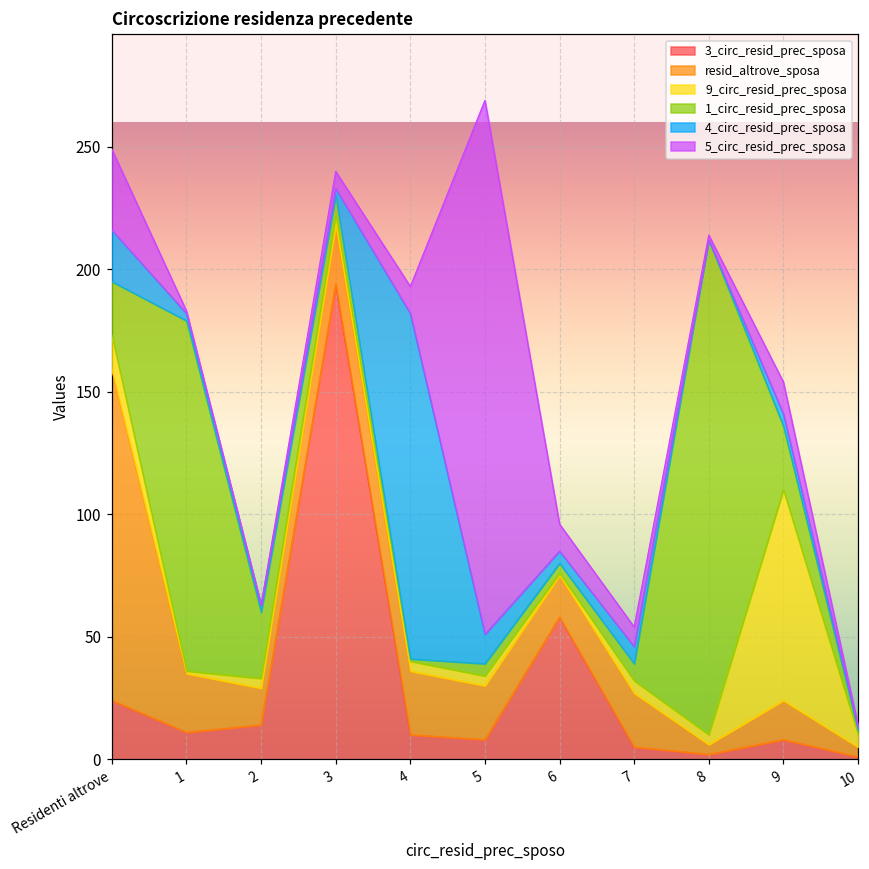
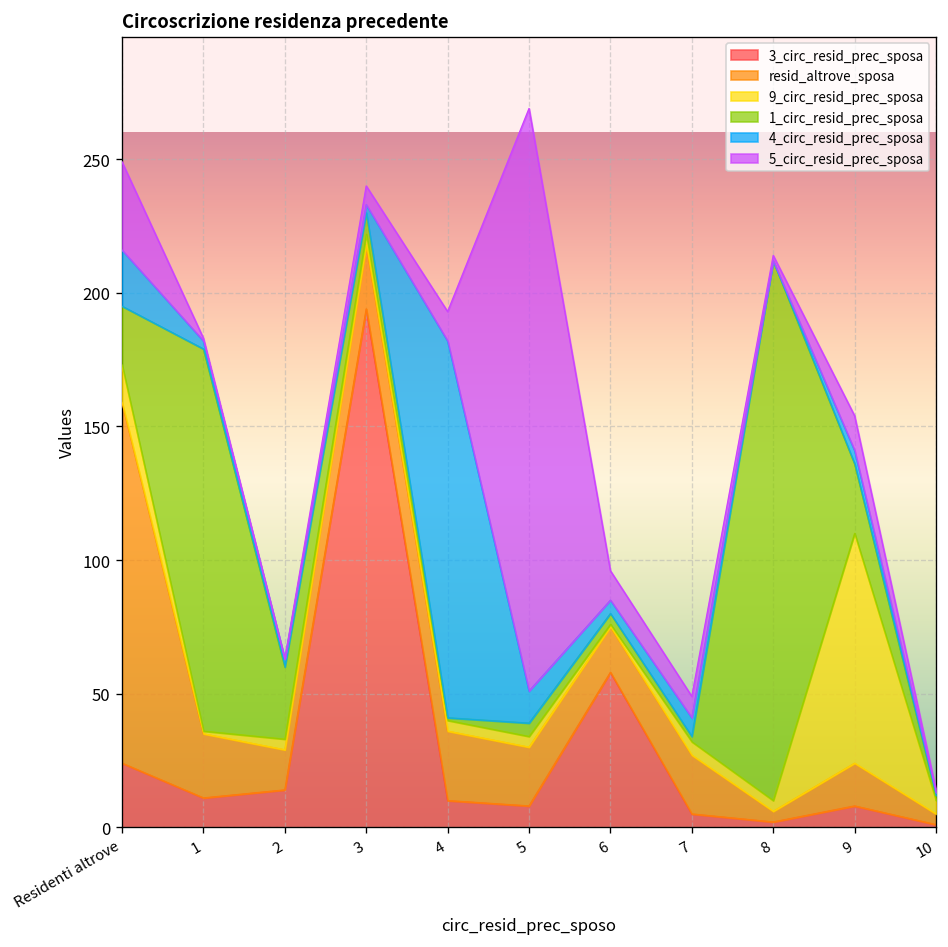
  {
    "3_circ_resid_prec_sposa": {
      "Residenti altrove": 24,
      "1": 11,
      "2": 14,
      "3": 194,
      "4": 10,
      "5": 8,
      "6": 58,
      "7": 5,
      "8": 2,
      "9": 8,
      "10": 1
    },
    "resid_altrove_sposa": {
      "Residenti altrove": 135,
      "2": 15,
      "3": 24,
      "4": 26,
      "5": 22,
      "7": 22,
      "8": 4,
      "9": 16,
      "10": 4
    },
    "9_circ_resid_prec_sposa": {
      "Residenti altrove": 14,
      "2": 4,
      "3": 4,
      "5": 4,
      "7": 5,
      "8": 4,
      "9": 86,
      "10": 5
    },
    "1_circ_resid_prec_sposa": {
      "Residenti altrove": 22,
      "1": 143,
      "2": 27,
      "3": 8,
      "5": 5,
      "6": 4,
-     "7": 7,
+     "7": 2,
      "9": 26
    },
    "4_circ_resid_prec_sposa": {
      "Residenti altrove": 21,
      "3": 3,
      "4": 141,
      "5": 12,
      "6": 5,
      "7": 7,
      "9": 5
    },
    "5_circ_resid_prec_sposa": {
      "Residenti altrove": 33,
      "3": 7,
      "4": 11,
      "5": 218,
      "6": 11,
      "7": 8,
      "8": 2,
      "9": 13
    }
  }
